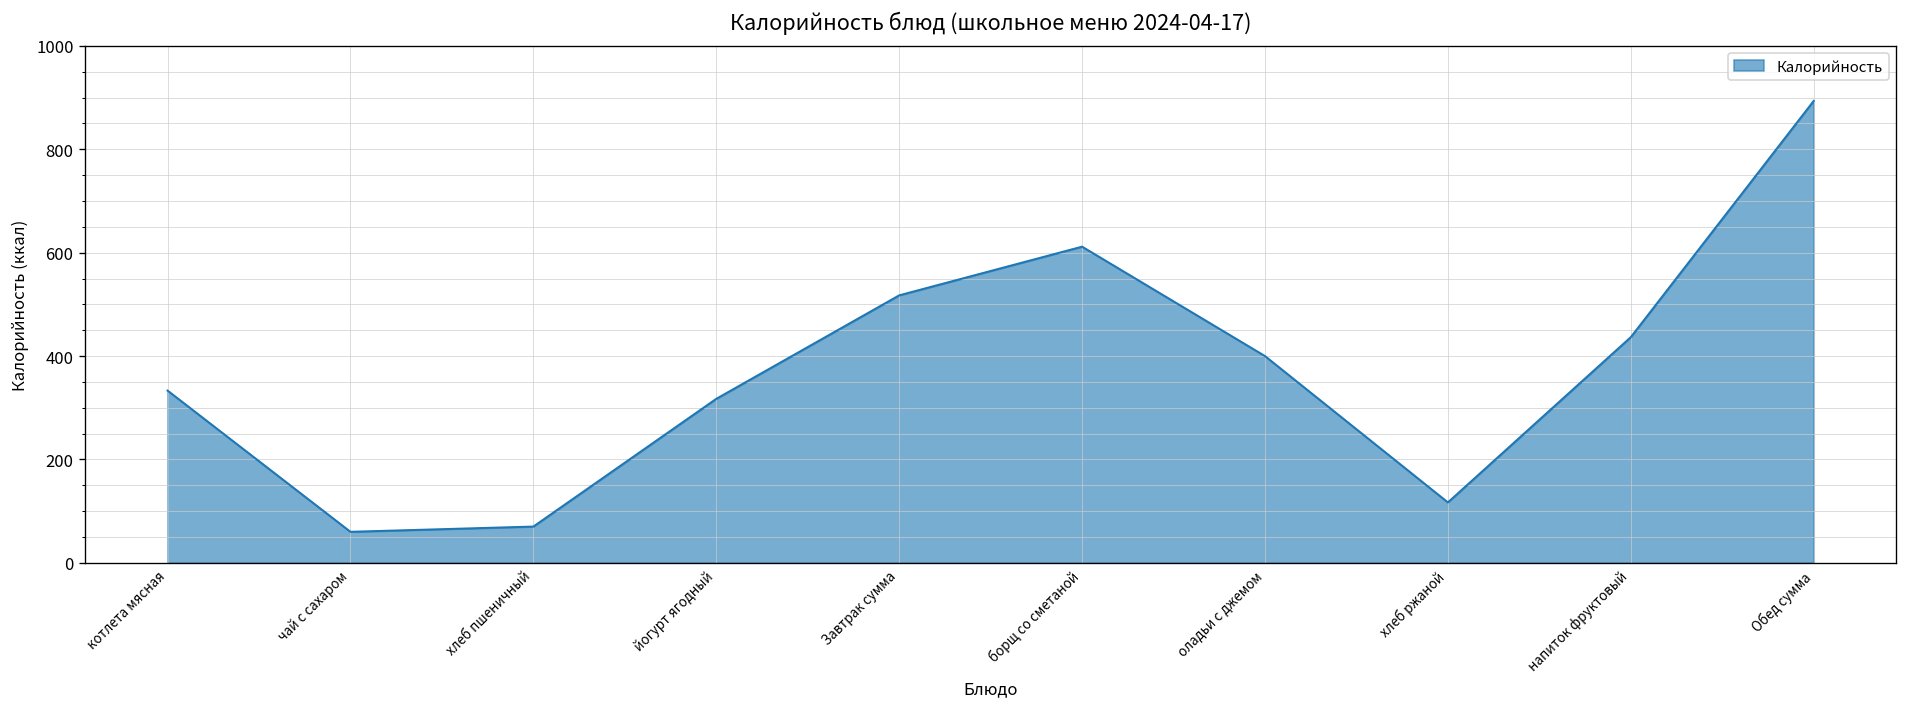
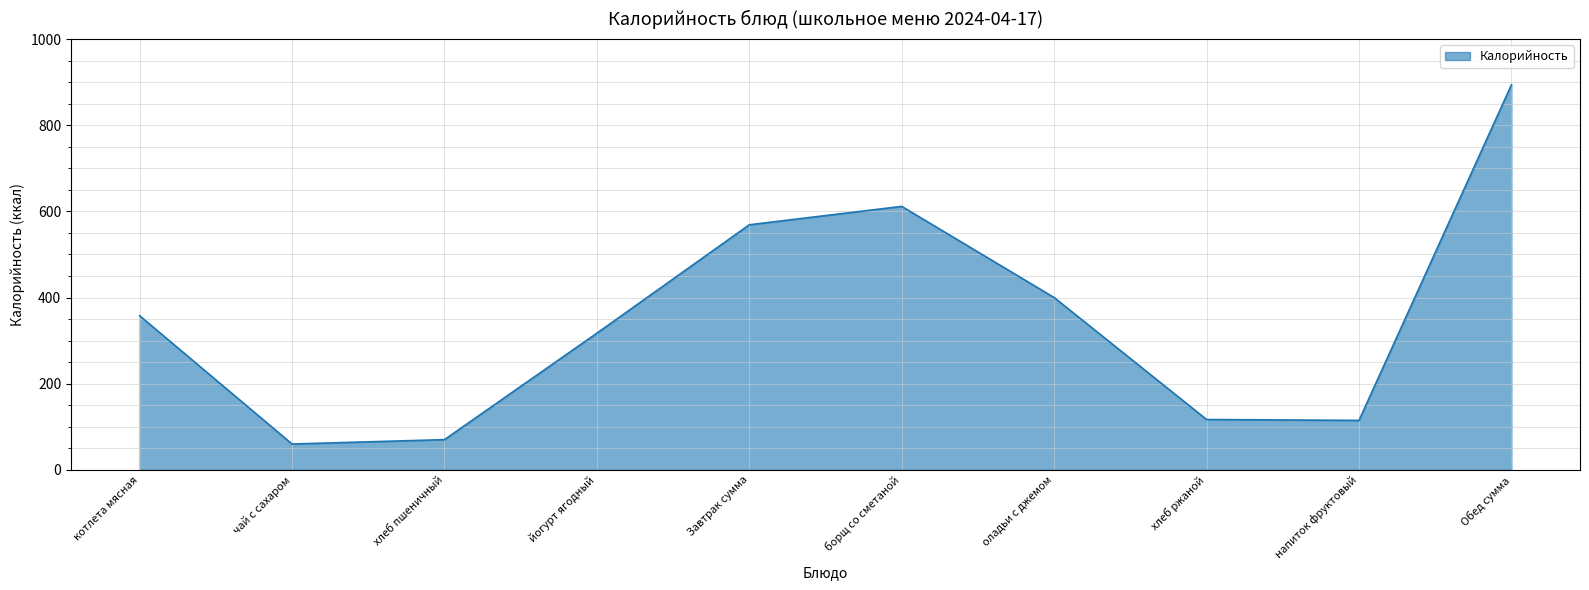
  {
-   "котлета мясная": 330,
+   "котлета мясная": 360,
    "чай с сахаром": 60,
    "хлеб пшеничный": 70,
    "йогурт ягодный": 320,
-   "Завтрак сумма": 520,
+   "Завтрак сумма": 570,
    "борщ со сметаной": 610,
    "оладьи с джемом": 400,
    "хлеб ржаной": 120,
-   "напиток фруктовый": 440,
+   "напиток фруктовый": 110,
    "Обед сумма": 890
  }
